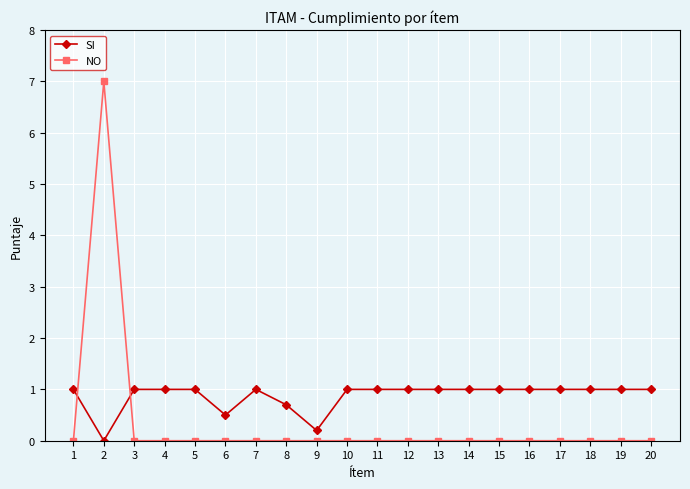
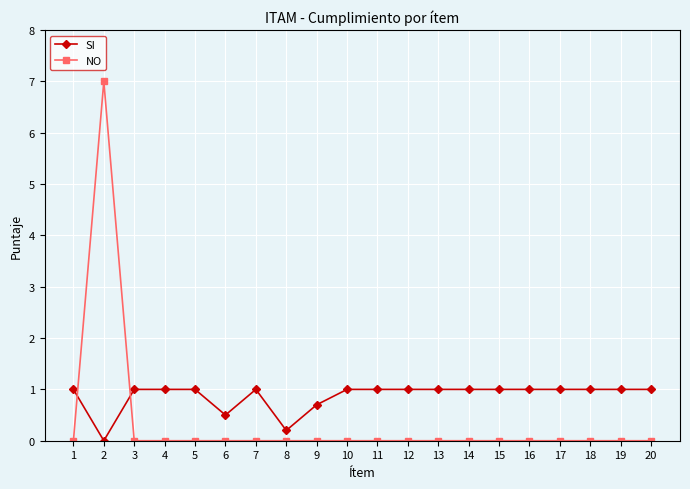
  {
    "SI": {
      "1": 1.0,
      "2": 0.0,
      "3": 1.0,
      "4": 1.0,
      "5": 1.0,
      "6": 0.5,
      "7": 1.0,
-     "8": 0.7,
-     "9": 0.2,
+     "8": 0.2,
+     "9": 0.7,
      "10": 1.0,
      "11": 1.0,
      "12": 1.0,
      "13": 1.0,
      "14": 1.0,
      "15": 1.0,
      "16": 1.0,
      "17": 1.0,
      "18": 1.0,
      "19": 1.0,
      "20": 1.0
    },
    "NO": {
      "1": 0.0,
      "2": 7.0,
      "3": 0.0,
      "4": 0.0,
      "5": 0.0,
      "6": 0.0,
      "7": 0.0,
      "8": 0.0,
      "9": 0.0,
      "10": 0.0,
      "11": 0.0,
      "12": 0.0,
      "13": 0.0,
      "14": 0.0,
      "15": 0.0,
      "16": 0.0,
      "17": 0.0,
      "18": 0.0,
      "19": 0.0,
      "20": 0.0
    }
  }
